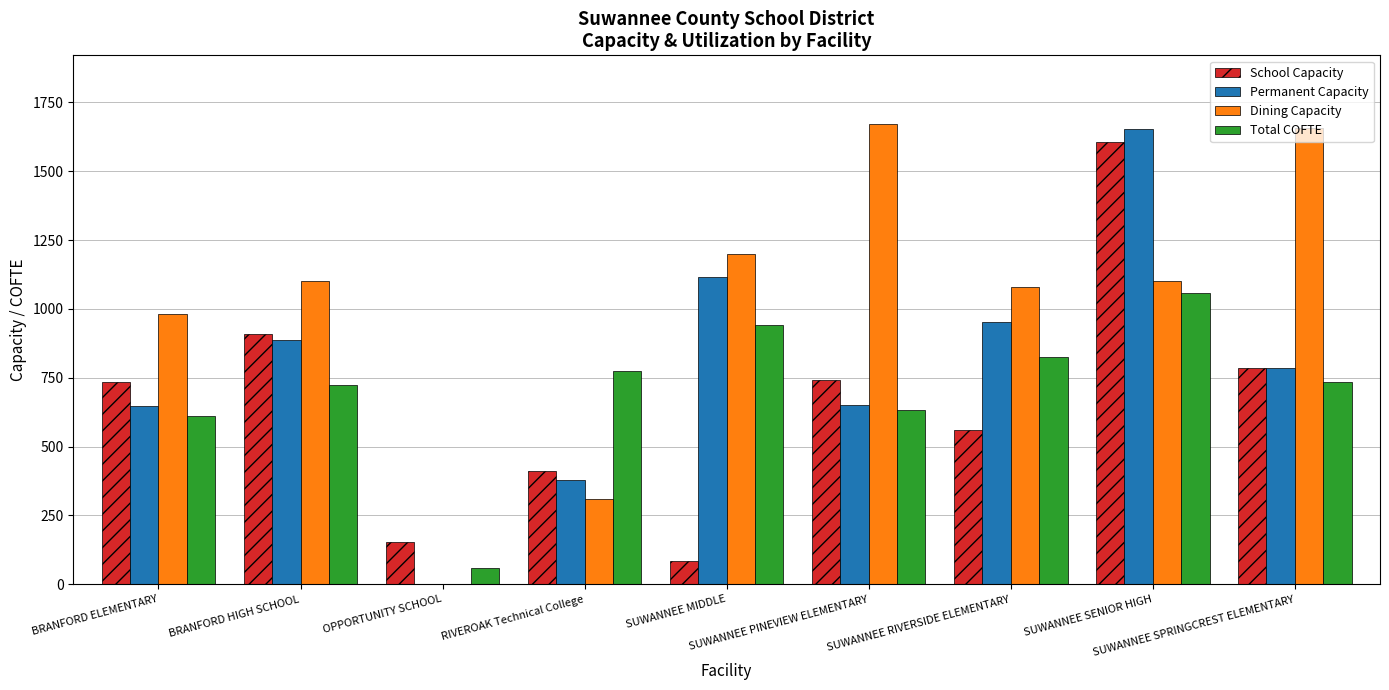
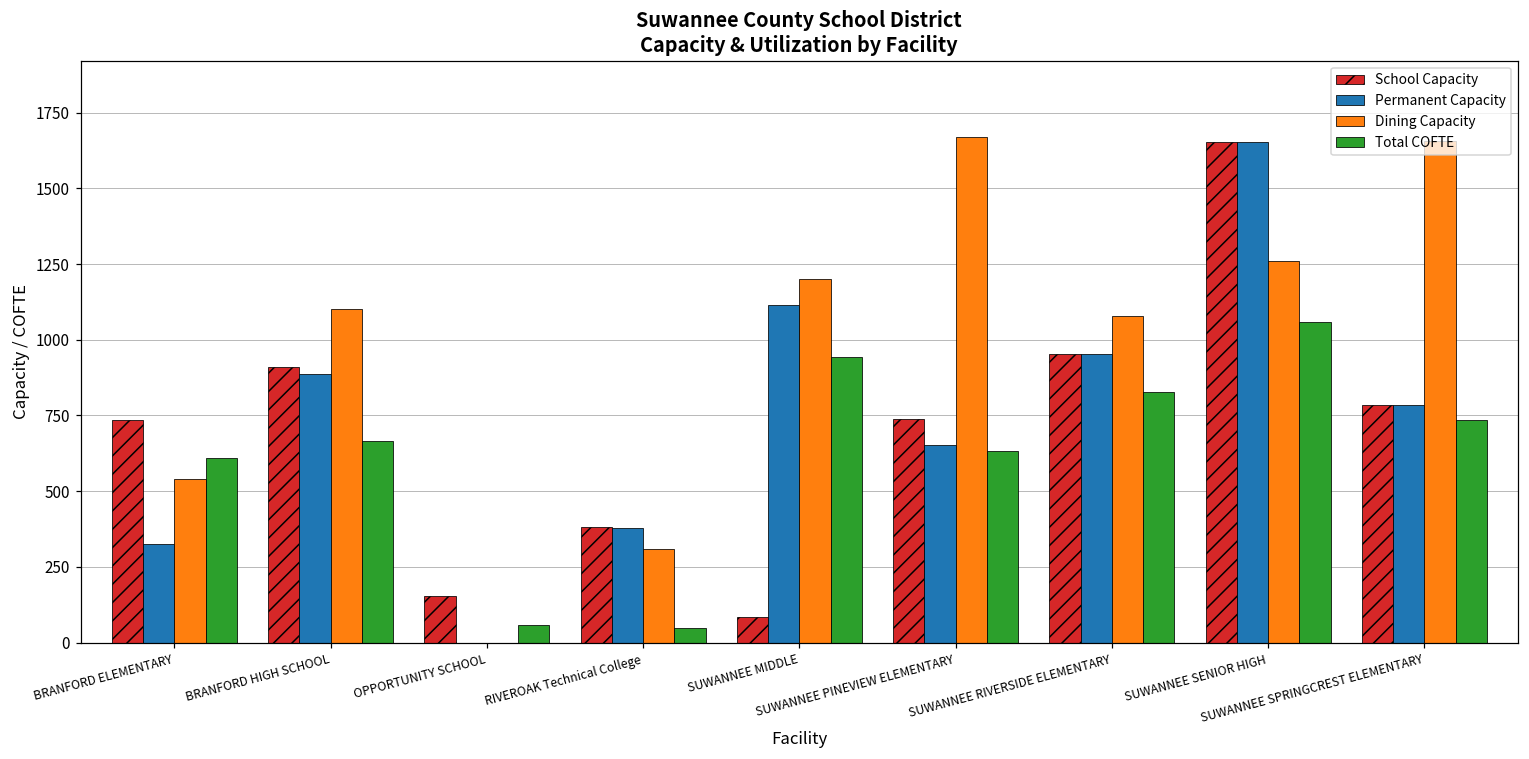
  {
    "School Capacity": {
      "BRANFORD ELEMENTARY": 740,
      "BRANFORD HIGH SCHOOL": 910,
      "OPPORTUNITY SCHOOL": 150,
-     "RIVEROAK Technical College": 410,
+     "RIVEROAK Technical College": 380,
      "SUWANNEE MIDDLE": 90,
      "SUWANNEE PINEVIEW ELEMENTARY": 740,
-     "SUWANNEE RIVERSIDE ELEMENTARY": 560,
-     "SUWANNEE SENIOR HIGH": 1610,
+     "SUWANNEE RIVERSIDE ELEMENTARY": 950,
+     "SUWANNEE SENIOR HIGH": 1650,
      "SUWANNEE SPRINGCREST ELEMENTARY": 780
    },
    "Permanent Capacity": {
-     "BRANFORD ELEMENTARY": 650,
+     "BRANFORD ELEMENTARY": 330,
      "BRANFORD HIGH SCHOOL": 890,
      "OPPORTUNITY SCHOOL": 0,
      "RIVEROAK Technical College": 380,
      "SUWANNEE MIDDLE": 1110,
      "SUWANNEE PINEVIEW ELEMENTARY": 650,
      "SUWANNEE RIVERSIDE ELEMENTARY": 950,
      "SUWANNEE SENIOR HIGH": 1650,
      "SUWANNEE SPRINGCREST ELEMENTARY": 780
    },
    "Dining Capacity": {
-     "BRANFORD ELEMENTARY": 980,
+     "BRANFORD ELEMENTARY": 540,
      "BRANFORD HIGH SCHOOL": 1100,
      "OPPORTUNITY SCHOOL": 0,
      "RIVEROAK Technical College": 310,
      "SUWANNEE MIDDLE": 1200,
      "SUWANNEE PINEVIEW ELEMENTARY": 1670,
      "SUWANNEE RIVERSIDE ELEMENTARY": 1080,
-     "SUWANNEE SENIOR HIGH": 1100
+     "SUWANNEE SENIOR HIGH": 1260
    },
    "Total COFTE": {
      "BRANFORD ELEMENTARY": 610,
-     "BRANFORD HIGH SCHOOL": 720,
+     "BRANFORD HIGH SCHOOL": 670,
      "OPPORTUNITY SCHOOL": 60,
-     "RIVEROAK Technical College": 780,
+     "RIVEROAK Technical College": 50,
      "SUWANNEE MIDDLE": 940,
      "SUWANNEE PINEVIEW ELEMENTARY": 630,
      "SUWANNEE RIVERSIDE ELEMENTARY": 830,
      "SUWANNEE SENIOR HIGH": 1060,
      "SUWANNEE SPRINGCREST ELEMENTARY": 740
    }
  }
